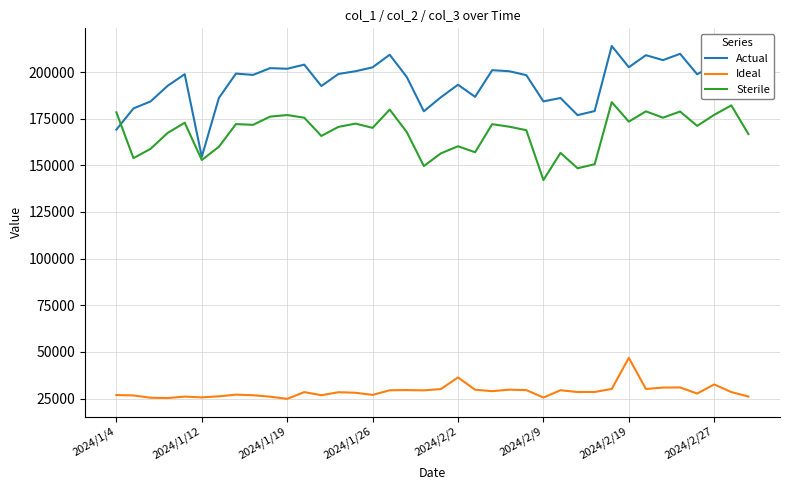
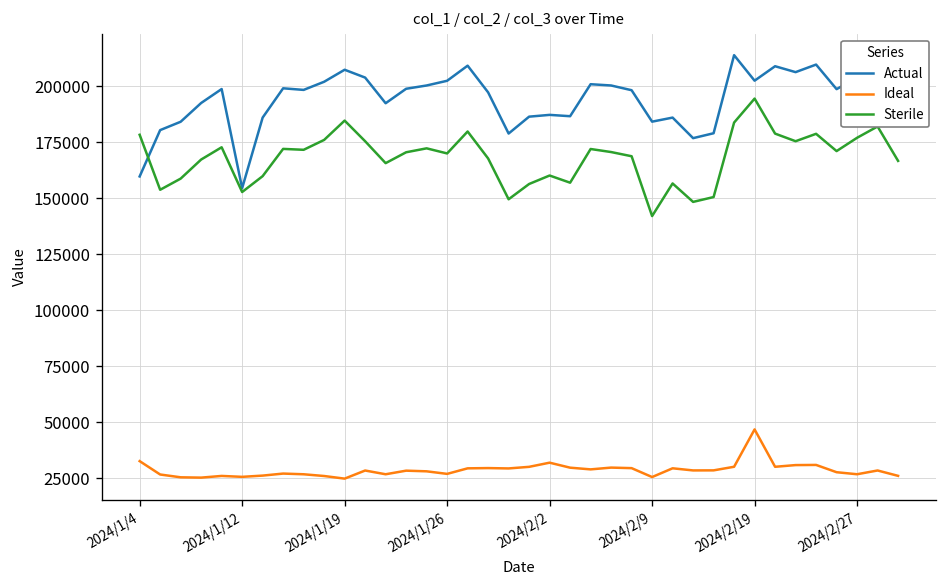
  {
    "Actual": {
-     "2024/1/4": 169000,
+     "2024/1/4": 160000,
      "2024/1/12": 155000,
-     "2024/1/19": 202000,
+     "2024/1/19": 207000,
      "2024/1/26": 203000,
-     "2024/2/2": 193000,
+     "2024/2/2": 187000,
      "2024/2/9": 184000,
      "2024/2/19": 203000
    },
    "Ideal": {
-     "2024/1/4": 27000,
+     "2024/1/4": 33000,
      "2024/1/12": 26000,
      "2024/1/19": 25000,
      "2024/1/26": 27000,
-     "2024/2/2": 36000,
+     "2024/2/2": 32000,
      "2024/2/9": 26000,
      "2024/2/19": 47000,
-     "2024/2/27": 33000
+     "2024/2/27": 27000
    },
    "Sterile": {
      "2024/1/4": 178000,
      "2024/1/12": 153000,
-     "2024/1/19": 177000,
+     "2024/1/19": 185000,
      "2024/1/26": 170000,
      "2024/2/2": 160000,
      "2024/2/9": 142000,
-     "2024/2/19": 173000,
+     "2024/2/19": 195000,
      "2024/2/27": 177000
    }
  }
